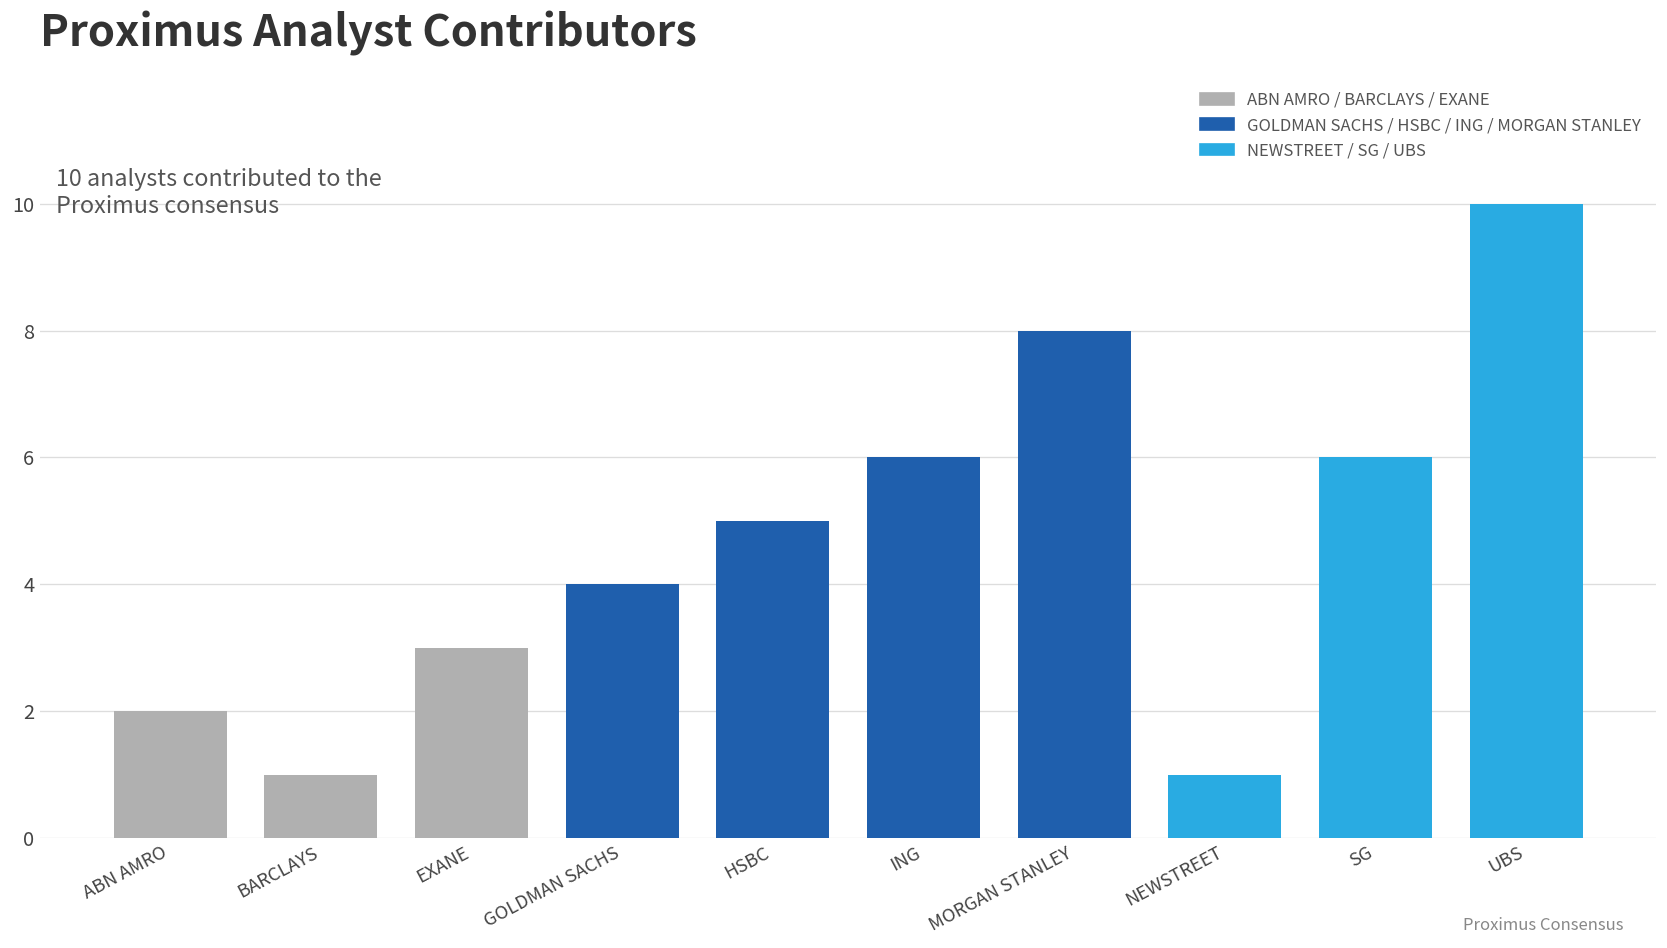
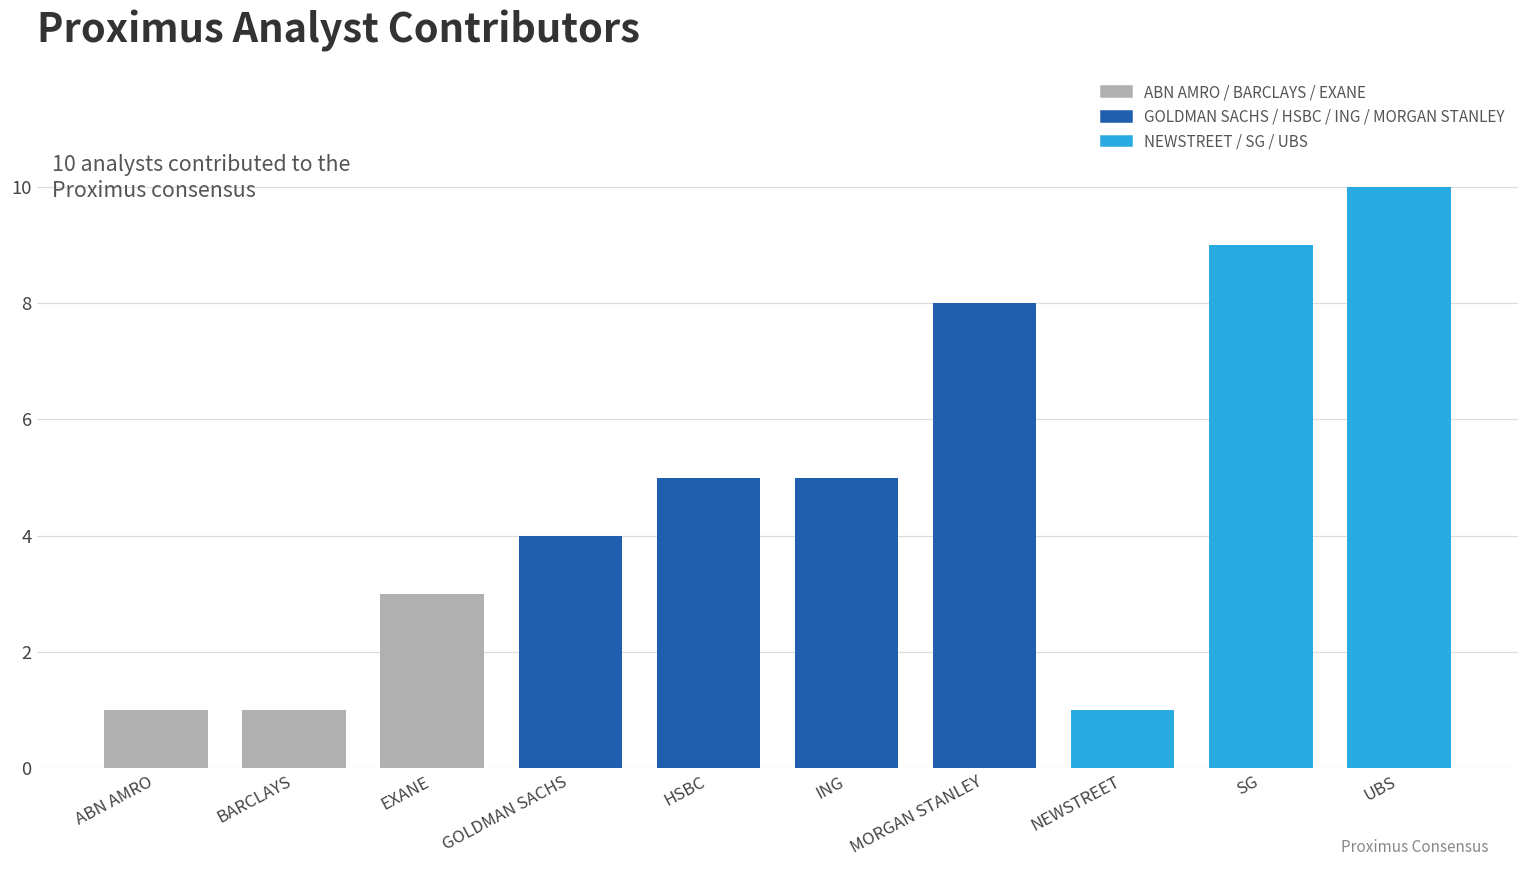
  {
-   "ABN AMRO": 2,
+   "ABN AMRO": 1,
    "BARCLAYS": 1,
    "EXANE": 3,
    "GOLDMAN SACHS": 4,
    "HSBC": 5,
-   "ING": 6,
+   "ING": 5,
    "MORGAN STANLEY": 8,
    "NEWSTREET": 1,
-   "SG": 6,
+   "SG": 9,
    "UBS": 10
  }
